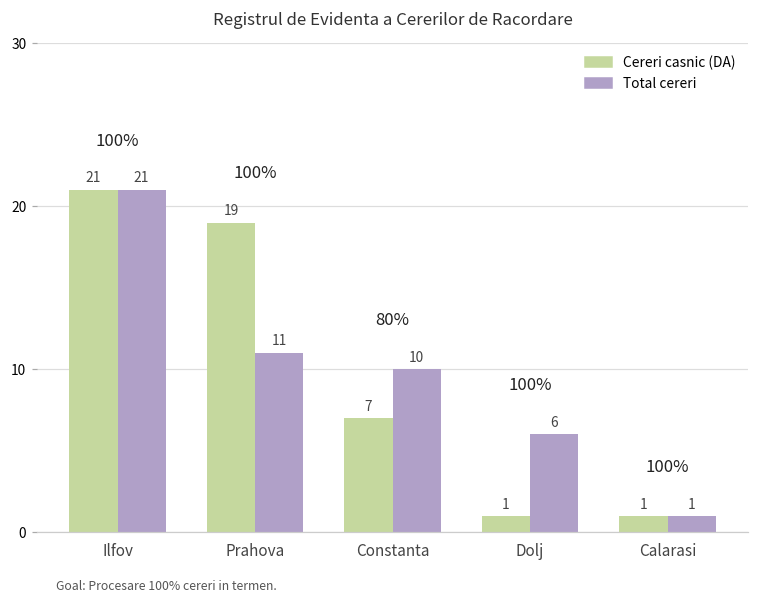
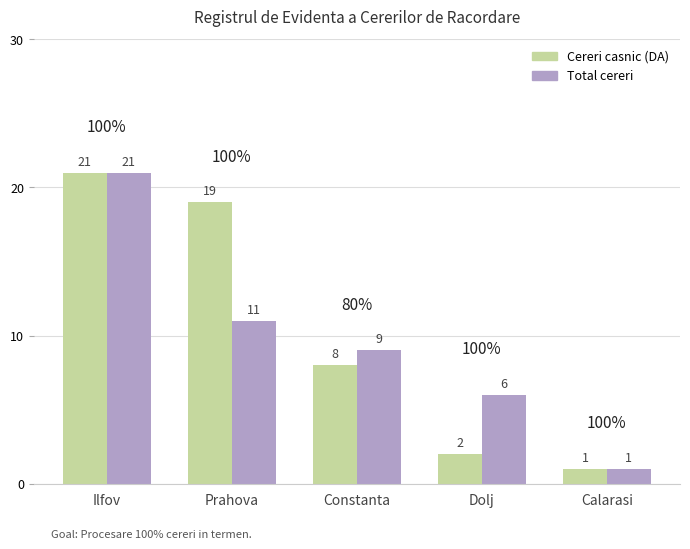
  {
    "Cereri casnic (DA)": {
      "Ilfov": 21,
      "Prahova": 19,
-     "Constanta": 7,
-     "Dolj": 1,
+     "Constanta": 8,
+     "Dolj": 2,
      "Calarasi": 1
    },
    "Total cereri": {
      "Ilfov": 21,
      "Prahova": 11,
-     "Constanta": 10,
+     "Constanta": 9,
      "Dolj": 6,
      "Calarasi": 1
    }
  }
